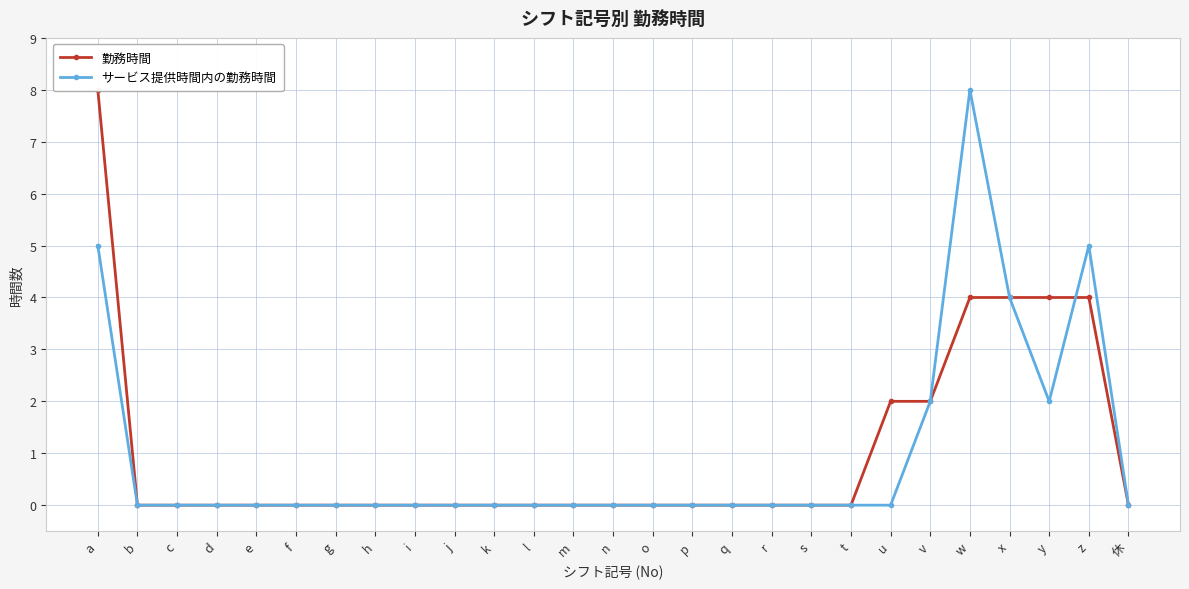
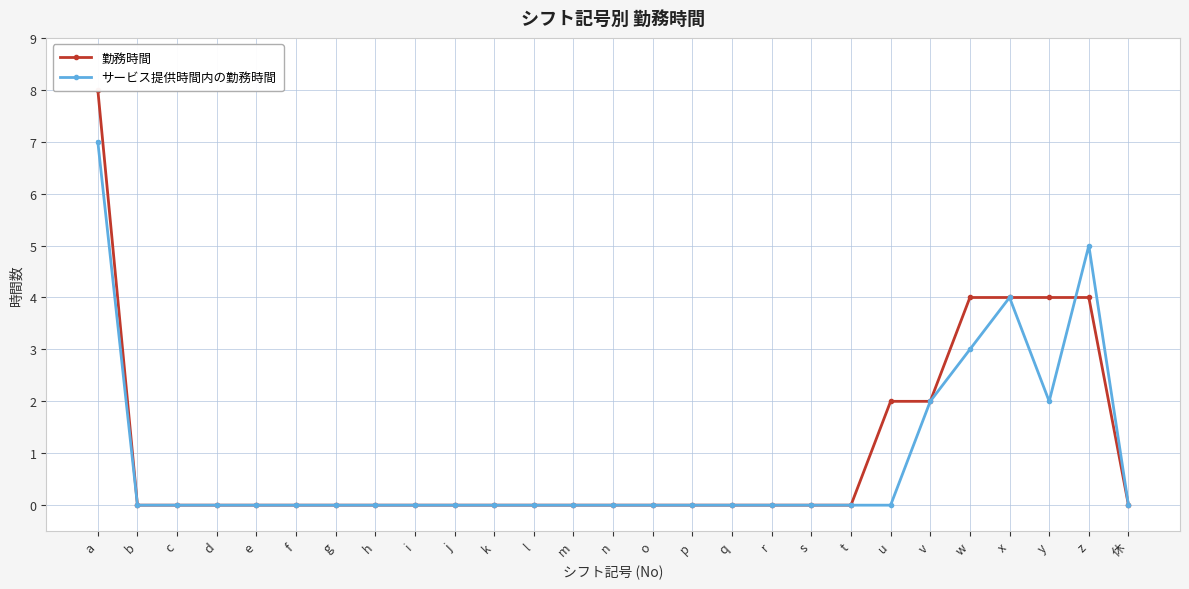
  {
    "勤務時間": {
      "u": 2,
      "w": 4,
      "y": 4,
      "z": 4
    },
    "サービス提供時間内の勤務時間": {
-     "a": 5,
+     "a": 7,
      "u": 0,
-     "w": 8,
+     "w": 3,
      "y": 2,
      "z": 5
    }
  }
